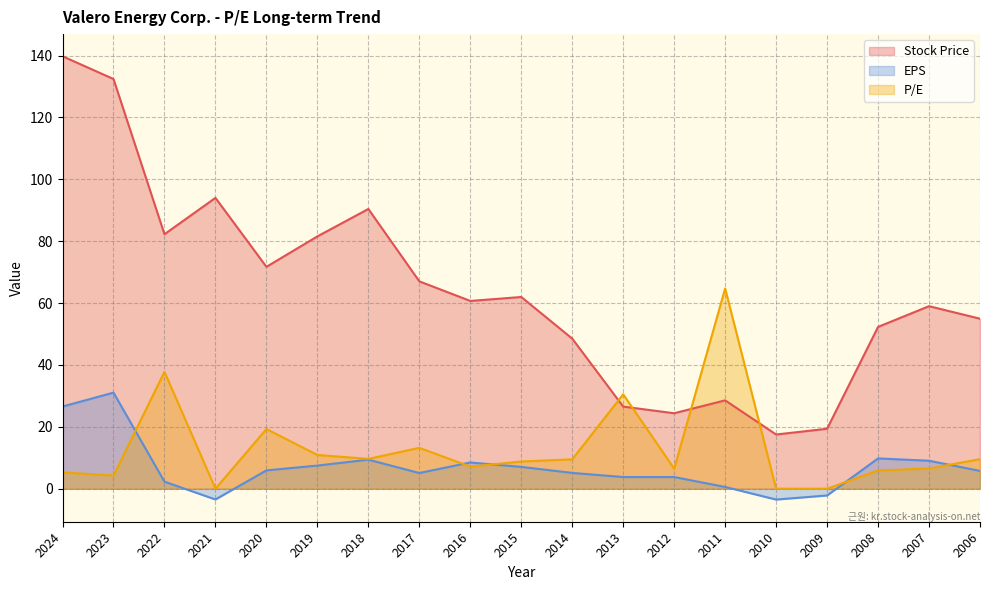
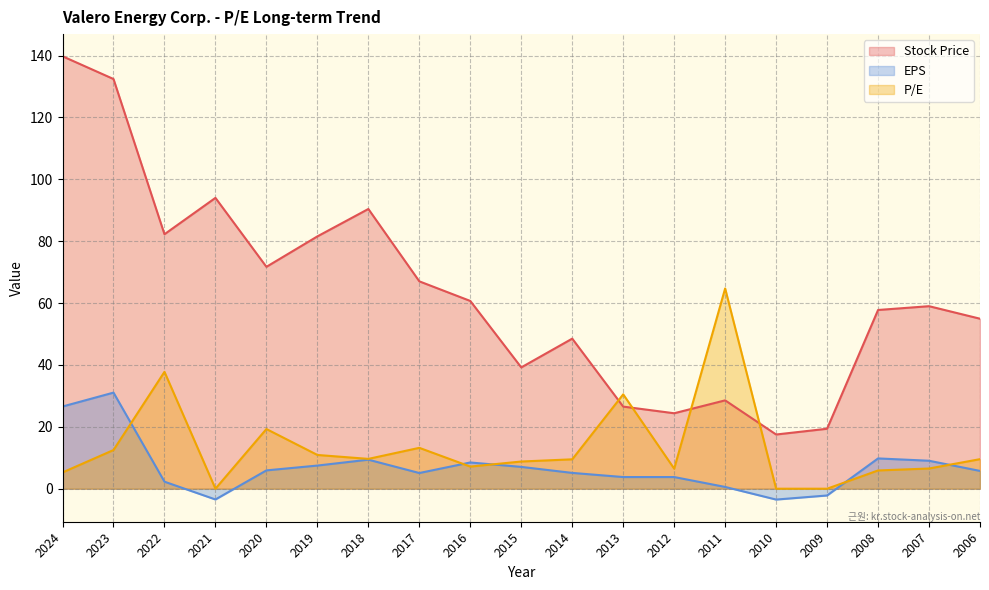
  {
    "Stock Price": {
      "2024": 140,
      "2023": 132,
      "2022": 82,
      "2021": 94,
      "2020": 72,
      "2019": 82,
      "2018": 90,
      "2017": 67,
      "2016": 61,
-     "2015": 62,
+     "2015": 39,
      "2014": 49,
      "2013": 27,
      "2012": 24,
      "2011": 29,
      "2010": 18,
      "2009": 19,
-     "2008": 52,
+     "2008": 58,
      "2007": 59,
      "2006": 55
    },
    "P/E": {
      "2024": 5,
-     "2023": 4,
+     "2023": 13,
      "2022": 38,
      "2020": 19,
      "2019": 11,
      "2017": 13,
      "2016": 7,
      "2015": 9,
      "2014": 10,
      "2013": 31,
      "2012": 6,
      "2011": 65,
      "2008": 6,
      "2007": 7,
      "2006": 10
    }
  }
